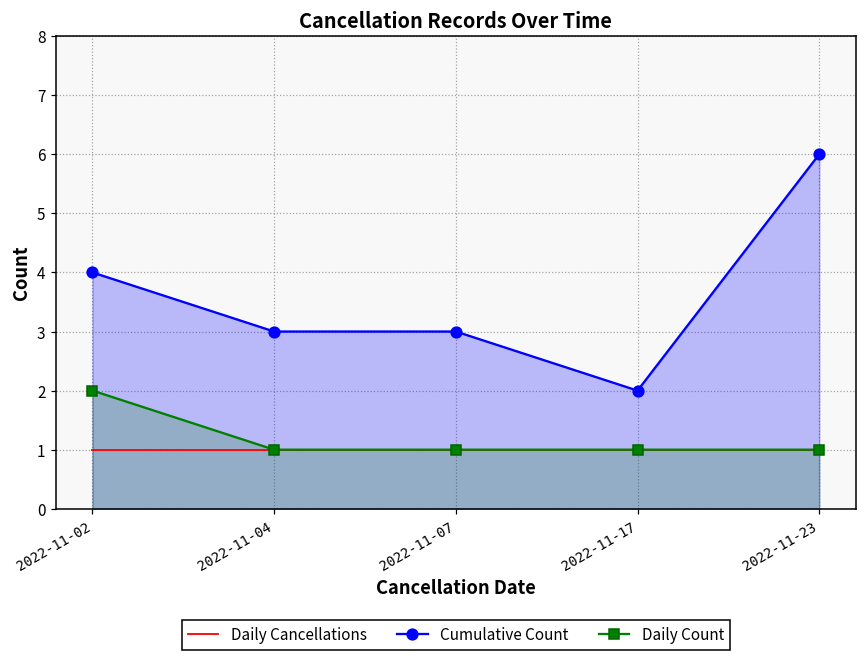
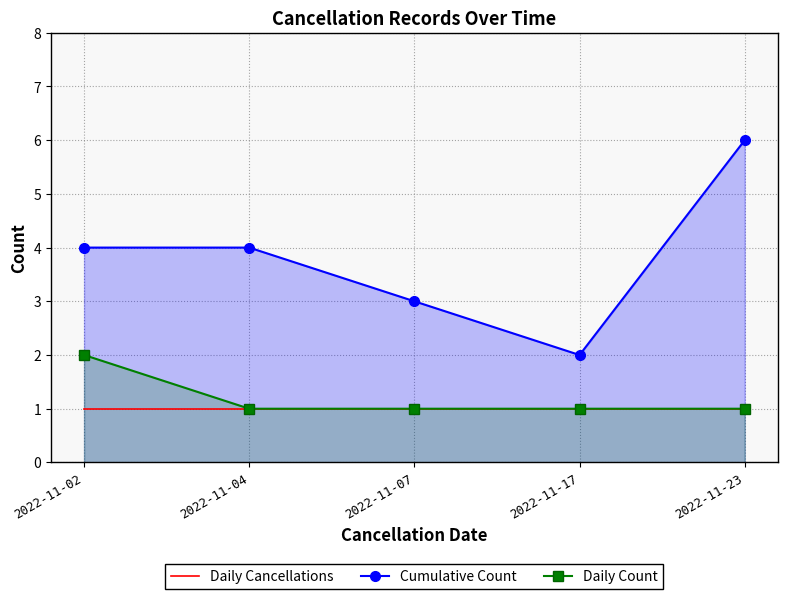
  {
    "Daily Cancellations": {
      "2022-11-02": 1
    },
    "Cumulative Count": {
      "2022-11-02": 4,
-     "2022-11-04": 3,
+     "2022-11-04": 4,
      "2022-11-07": 3,
      "2022-11-17": 2,
      "2022-11-23": 6
    },
    "Daily Count": {
      "2022-11-02": 2
    }
  }
